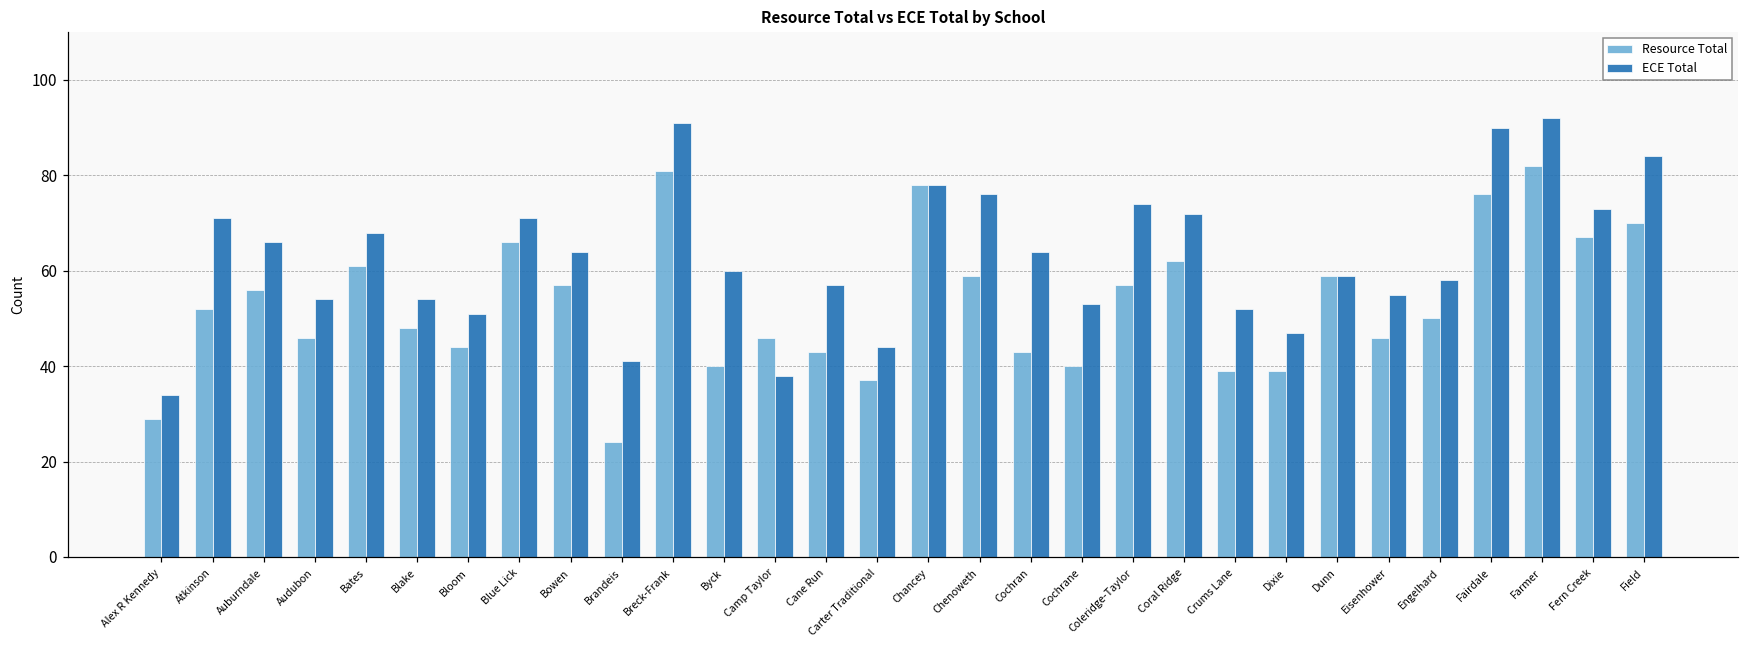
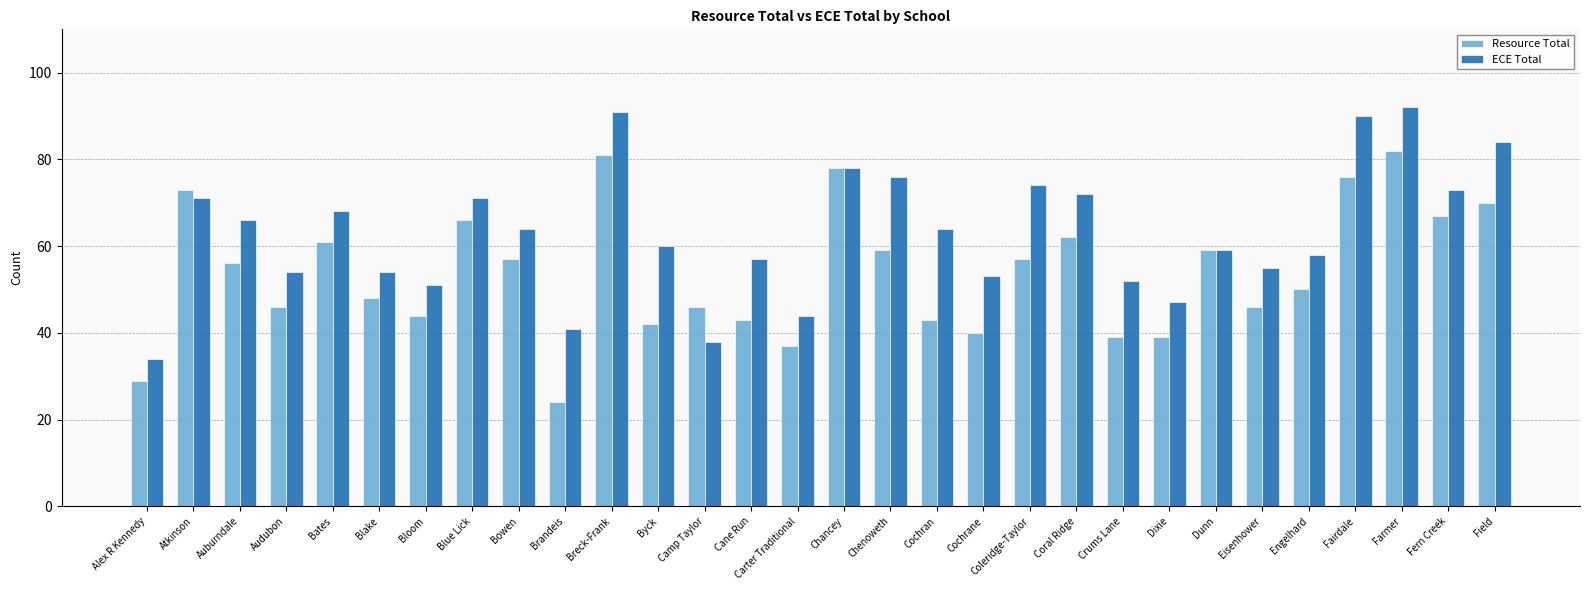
  {
    "Resource Total": {
      "Alex R Kennedy": 29,
-     "Atkinson": 52,
+     "Atkinson": 73,
      "Auburndale": 56,
      "Audubon": 46,
      "Bates": 61,
      "Blake": 48,
      "Bloom": 44,
      "Blue Lick": 66,
      "Bowen": 57,
      "Brandeis": 24,
      "Breck-Frank": 81,
-     "Byck": 40,
+     "Byck": 42,
      "Camp Taylor": 46,
      "Cane Run": 43,
      "Carter Traditional": 37,
      "Chancey": 78,
      "Chenoweth": 59,
      "Cochran": 43,
      "Cochrane": 40,
      "Coleridge-Taylor": 57,
      "Coral Ridge": 62,
      "Crums Lane": 39,
      "Dixie": 39,
      "Dunn": 59,
      "Eisenhower": 46,
      "Engelhard": 50,
      "Fairdale": 76,
      "Farmer": 82,
      "Fern Creek": 67,
      "Field": 70
    },
    "ECE Total": {
      "Alex R Kennedy": 34,
      "Atkinson": 71,
      "Auburndale": 66,
      "Audubon": 54,
      "Bates": 68,
      "Blake": 54,
      "Bloom": 51,
      "Blue Lick": 71,
      "Bowen": 64,
      "Brandeis": 41,
      "Breck-Frank": 91,
      "Byck": 60,
      "Camp Taylor": 38,
      "Cane Run": 57,
      "Carter Traditional": 44,
      "Chancey": 78,
      "Chenoweth": 76,
      "Cochran": 64,
      "Cochrane": 53,
      "Coleridge-Taylor": 74,
      "Coral Ridge": 72,
      "Crums Lane": 52,
      "Dixie": 47,
      "Dunn": 59,
      "Eisenhower": 55,
      "Engelhard": 58,
      "Fairdale": 90,
      "Farmer": 92,
      "Fern Creek": 73,
      "Field": 84
    }
  }
